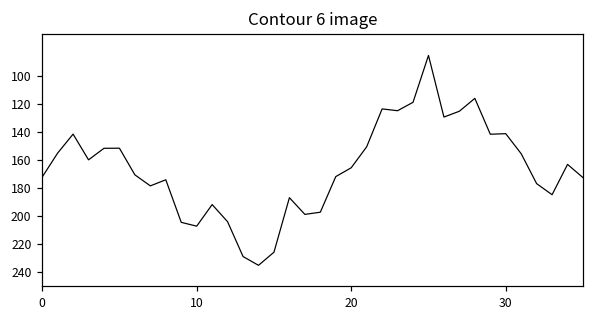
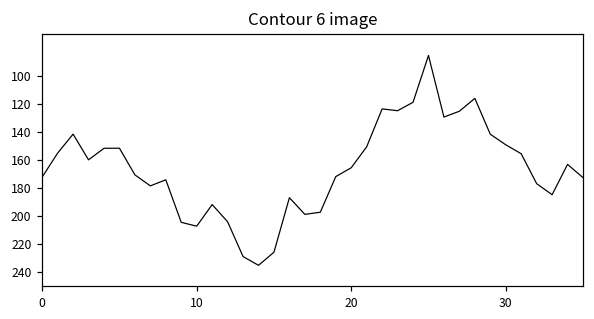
  {
    "0": 172,
    "10": 208,
    "20": 166,
-   "30": 141
+   "30": 149
  }
